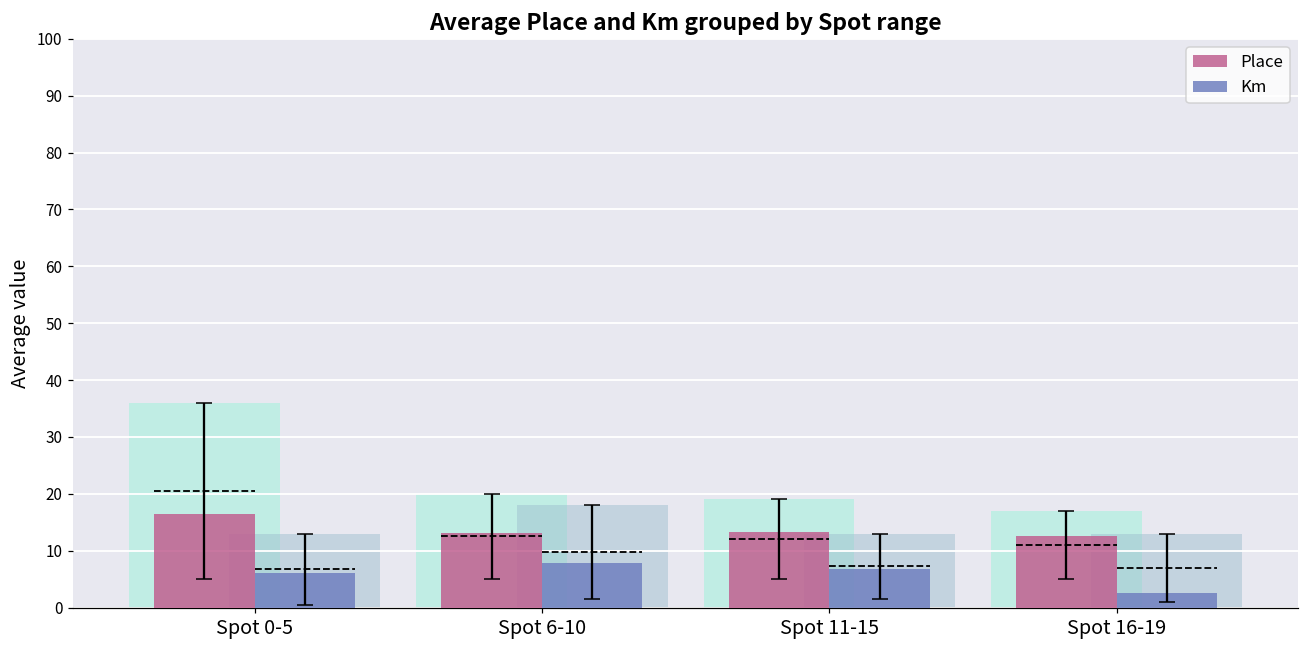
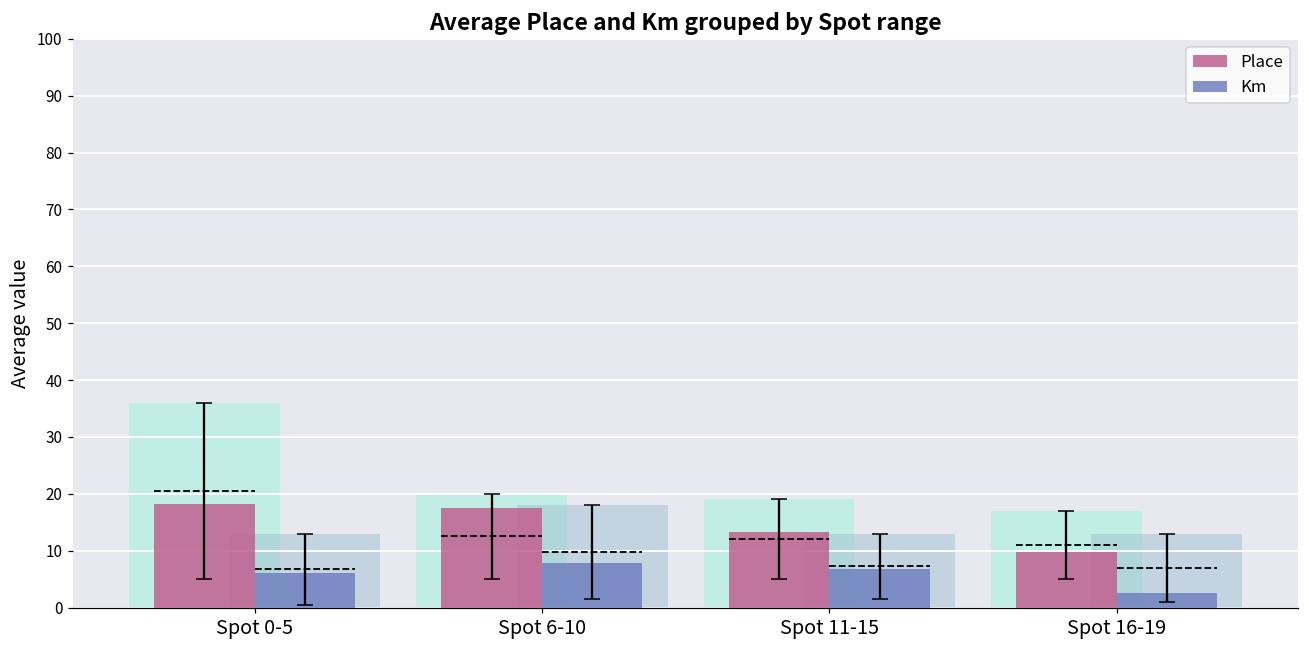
  {
    "Place": {
-     "Spot 0-5": 16,
-     "Spot 6-10": 13,
-     "Spot 16-19": 13
+     "Spot 0-5": 18,
+     "Spot 6-10": 18,
+     "Spot 16-19": 10
    }
  }
